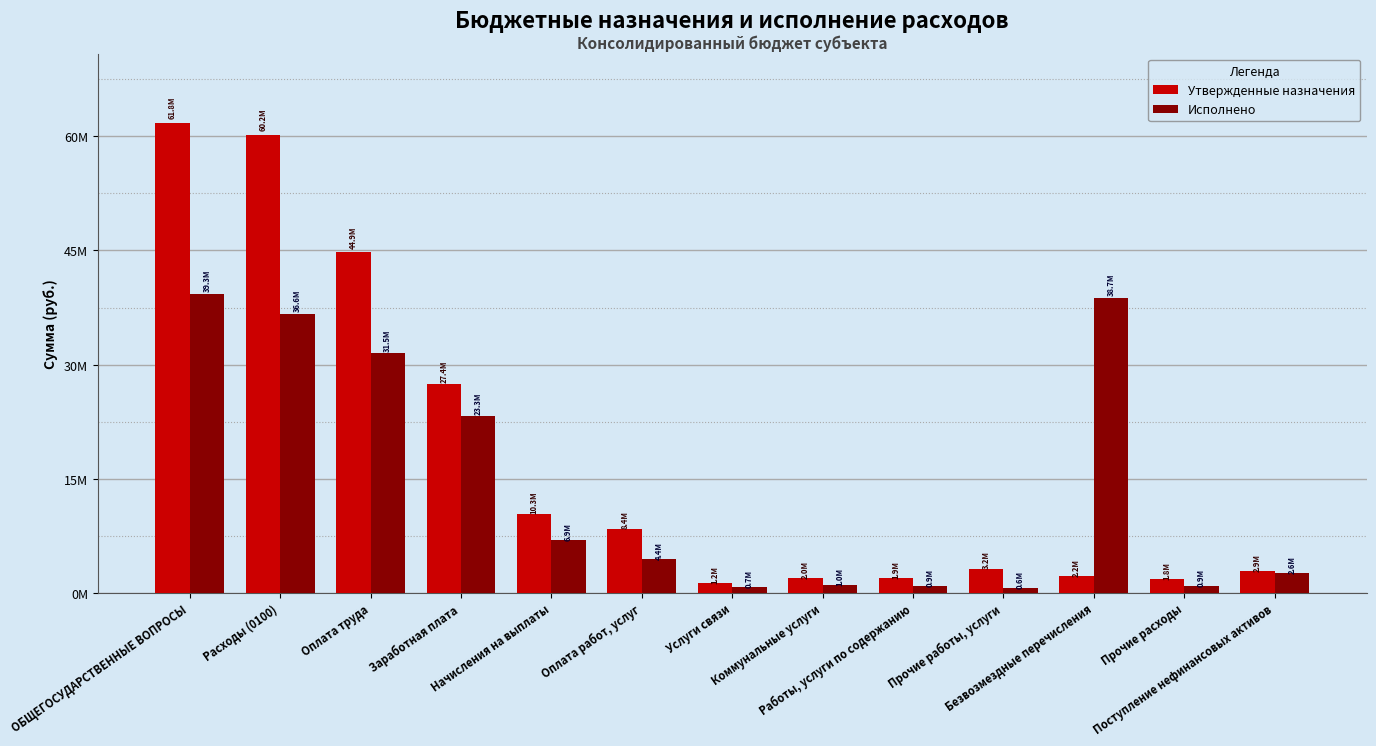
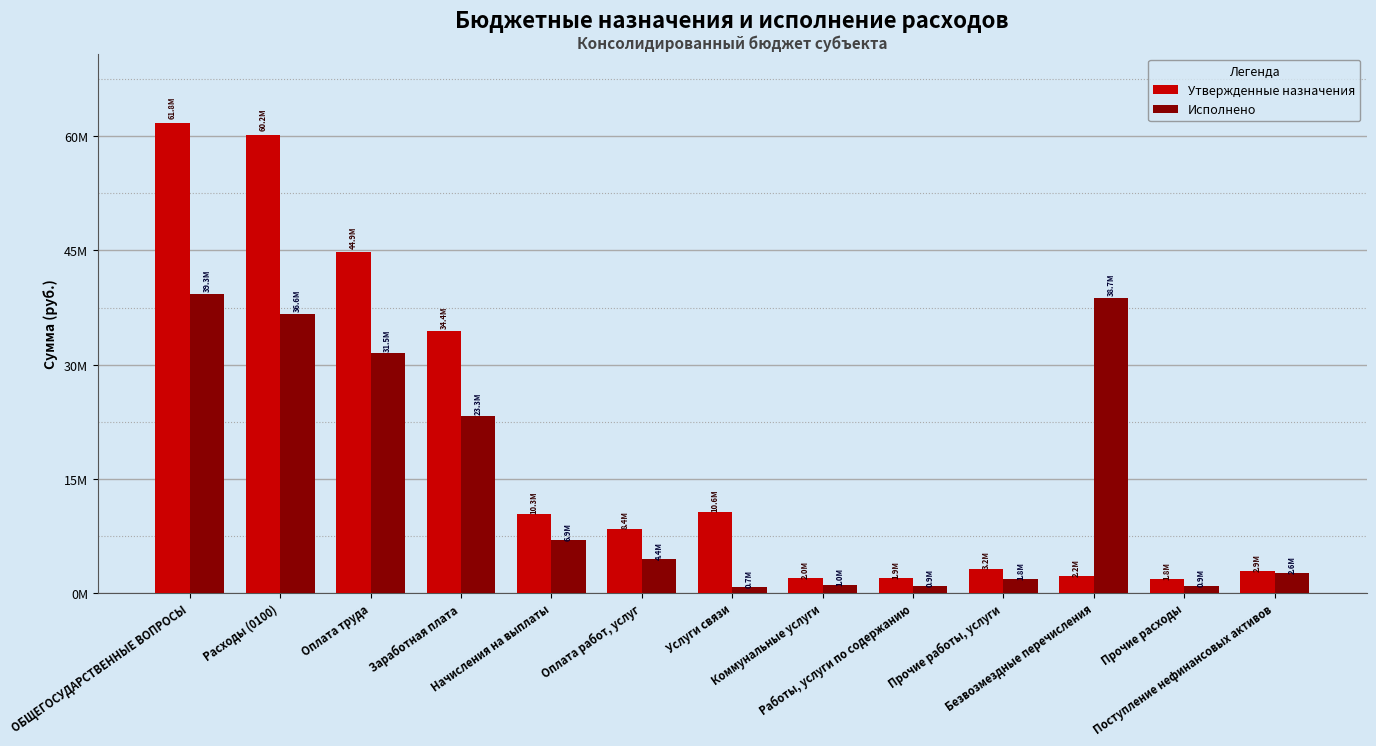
  {
    "Утвержденные назначения": {
      "ОБЩЕГОСУДАРСТВЕННЫЕ ВОПРОСЫ": "61.8M",
      "Расходы (0100)": "60.2M",
      "Оплата труда": "44.9M",
-     "Заработная плата": "27.4M",
+     "Заработная плата": "34.4M",
      "Начисления на выплаты": "10.3M",
      "Оплата работ, услуг": "8.4M",
-     "Услуги связи": "1.2M",
+     "Услуги связи": "10.6M",
      "Коммунальные услуги": "2.0M",
      "Работы, услуги по содержанию": "1.9M",
      "Прочие работы, услуги": "3.2M",
      "Безвозмездные перечисления": "2.2M",
      "Прочие расходы": "1.8M",
      "Поступление нефинансовых активов": "2.9M"
    },
    "Исполнено": {
      "ОБЩЕГОСУДАРСТВЕННЫЕ ВОПРОСЫ": "39.3M",
      "Расходы (0100)": "36.6M",
      "Оплата труда": "31.5M",
      "Заработная плата": "23.3M",
      "Начисления на выплаты": "6.9M",
      "Оплата работ, услуг": "4.4M",
      "Услуги связи": "0.7M",
      "Коммунальные услуги": "1.0M",
      "Работы, услуги по содержанию": "0.9M",
-     "Прочие работы, услуги": "0.6M",
+     "Прочие работы, услуги": "1.8M",
      "Безвозмездные перечисления": "38.7M",
      "Прочие расходы": "0.9M",
      "Поступление нефинансовых активов": "2.6M"
    }
  }
